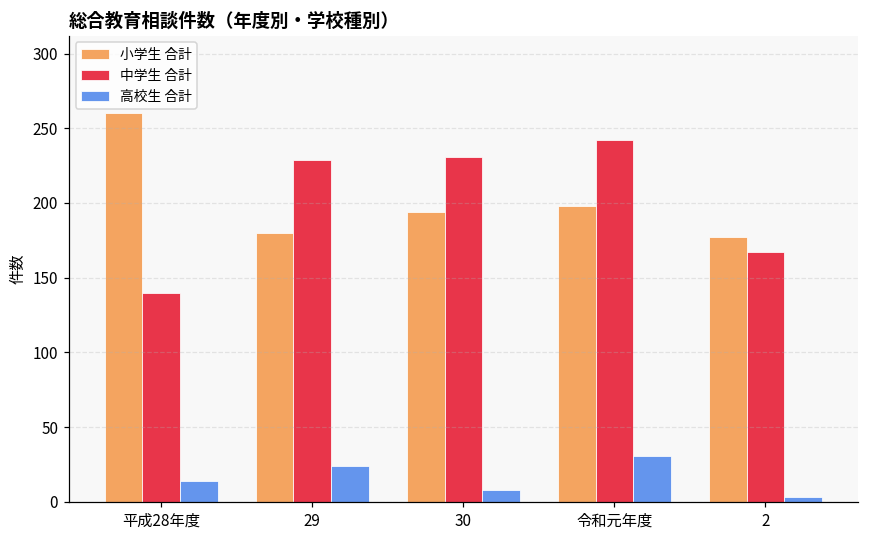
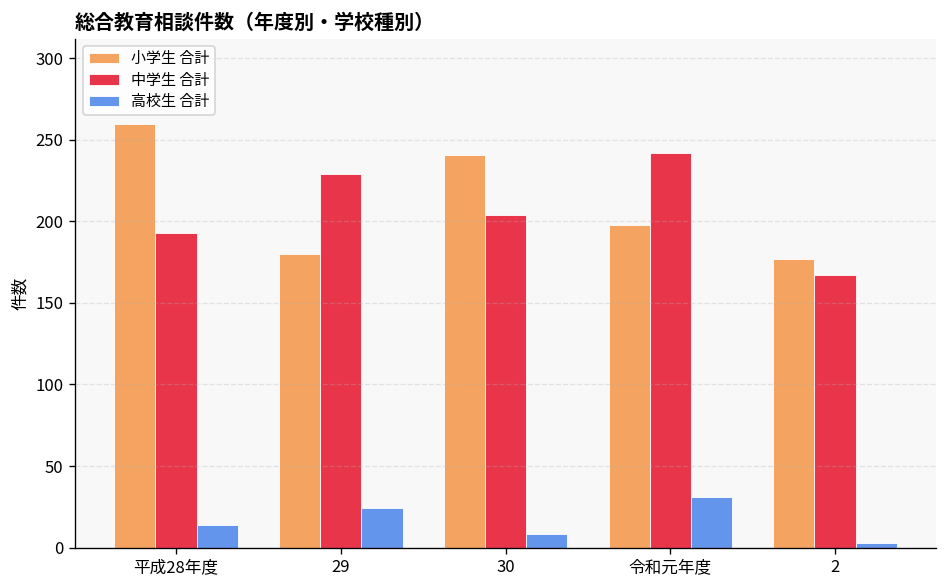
  {
    "小学生 合計": {
      "平成28年度": 260,
      "29": 180,
-     "30": 194,
+     "30": 241,
      "令和元年度": 198,
      "2": 177
    },
    "中学生 合計": {
-     "平成28年度": 140,
+     "平成28年度": 193,
      "29": 229,
-     "30": 231,
+     "30": 204,
      "令和元年度": 242,
      "2": 167
    },
    "高校生 合計": {
      "平成28年度": 14,
      "29": 24,
      "30": 8,
      "令和元年度": 31,
      "2": 3
    }
  }
